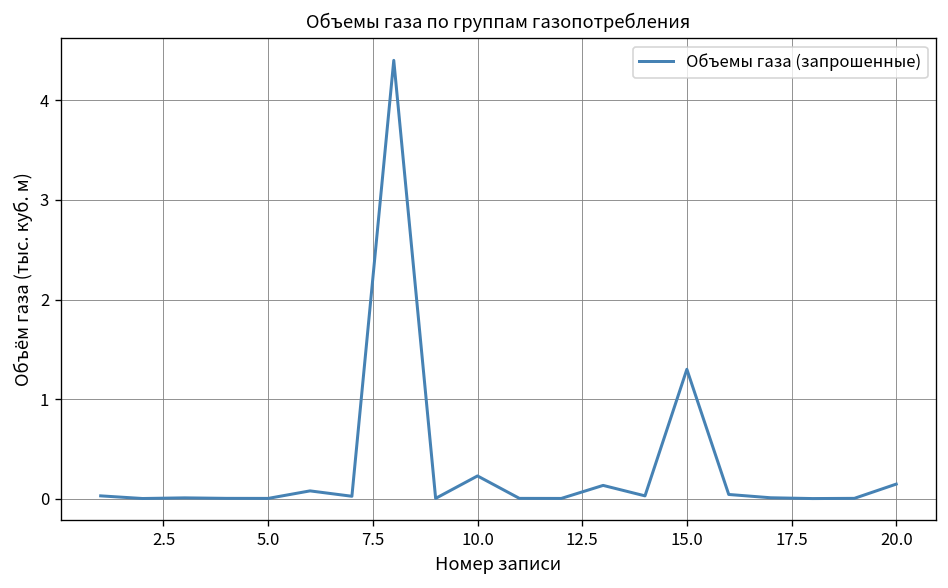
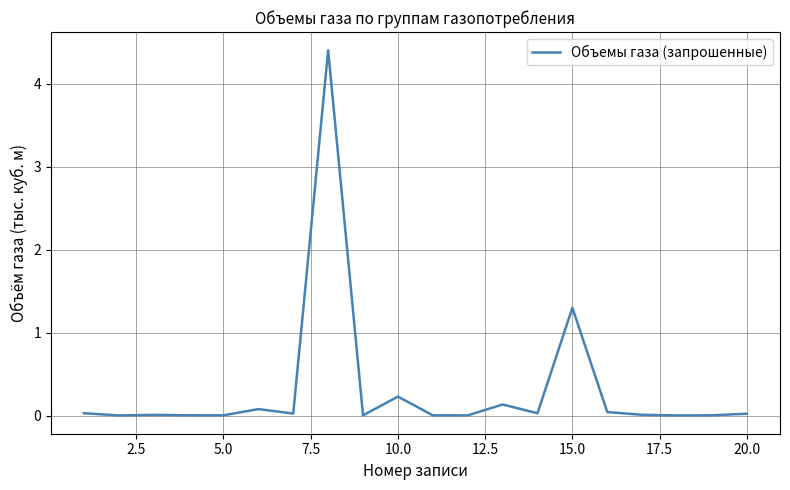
  {
    "5.0": 0.0,
    "10.0": 0.2,
    "15.0": 1.3,
-   "20.0": 0.1
+   "20.0": 0.0
  }
